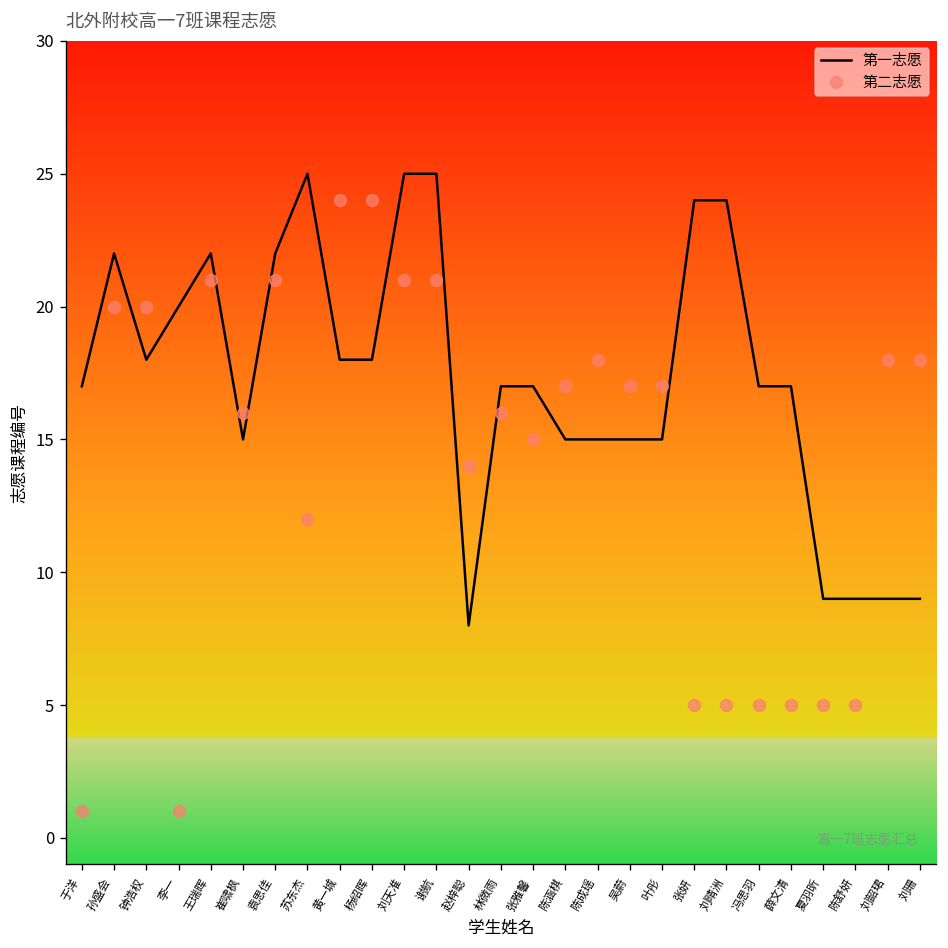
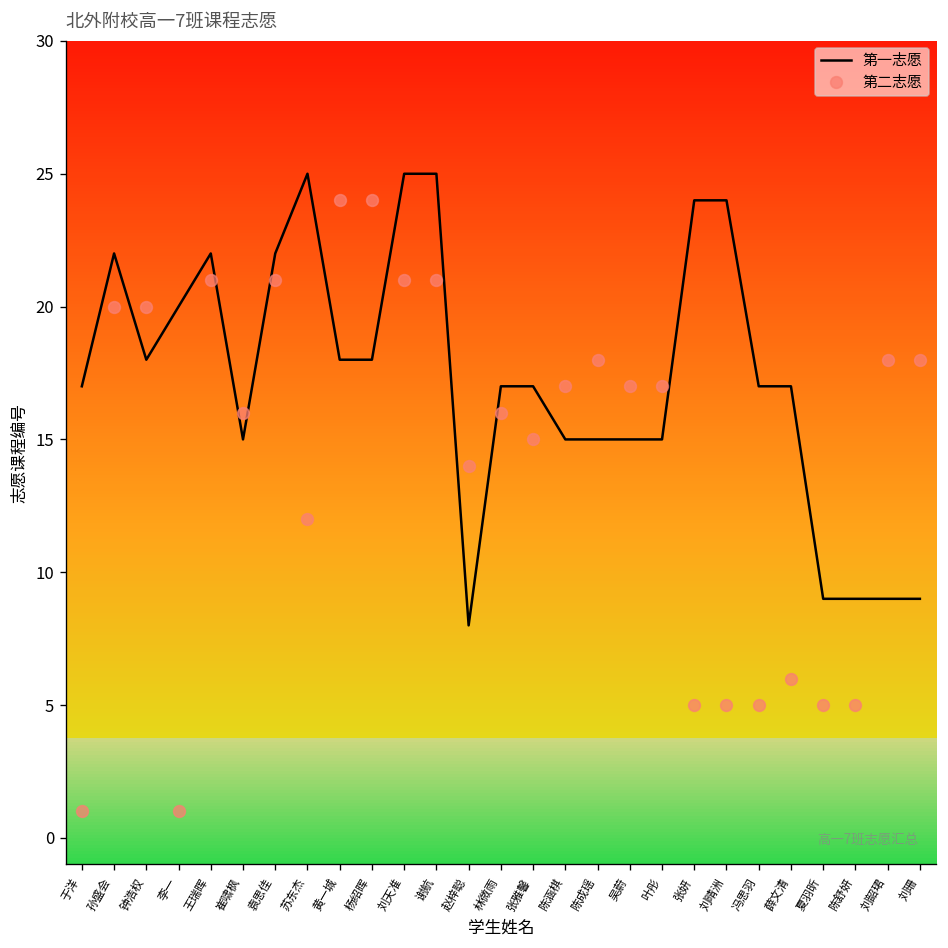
  {
    "第一志愿": {
      "于洋": 17,
      "孙盛会": 22,
      "钟浩权": 18,
      "李一": 20,
      "王瑞晖": 22,
      "崔啸枫": 15,
      "袁思佳": 22,
      "苏东杰": 25,
      "黄一城": 18,
      "杨绍晖": 18,
      "刘天准": 25,
      "谢航": 25,
      "赵梓聪": 8,
      "林微雨": 17,
      "张雅馨": 17,
      "陈涵棋": 15,
      "陈成瑶": 15,
      "吴蔚": 15,
      "叶彤": 15,
      "张妍": 24,
      "刘晴洲": 24,
      "冯思羽": 17,
      "薛文清": 17,
      "夏羽昕": 9,
      "陈舒妍": 9,
      "刘韶珺": 9,
      "刘珊": 9
    },
    "第二志愿": {
      "于洋": 1,
      "孙盛会": 20,
      "钟浩权": 20,
      "李一": 1,
      "王瑞晖": 21,
      "崔啸枫": 16,
      "袁思佳": 21,
      "苏东杰": 12,
      "黄一城": 24,
      "杨绍晖": 24,
      "刘天准": 21,
      "谢航": 21,
      "赵梓聪": 14,
      "林微雨": 16,
      "张雅馨": 15,
      "陈涵棋": 17,
      "陈成瑶": 18,
      "吴蔚": 17,
      "叶彤": 17,
      "张妍": 5,
      "刘晴洲": 5,
      "冯思羽": 5,
-     "薛文清": 5,
+     "薛文清": 6,
      "夏羽昕": 5,
      "陈舒妍": 5,
      "刘韶珺": 18,
      "刘珊": 18
    }
  }
